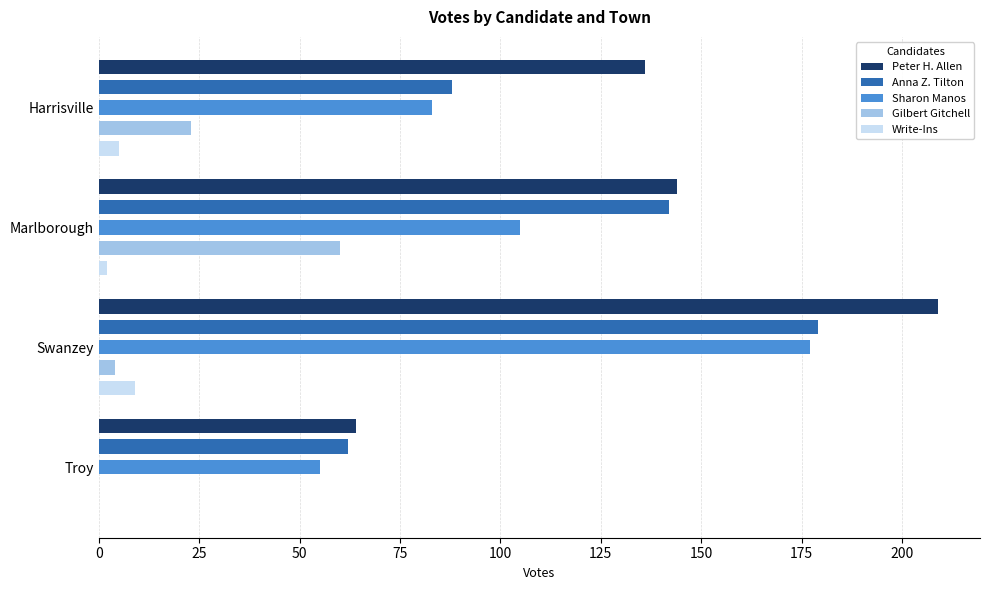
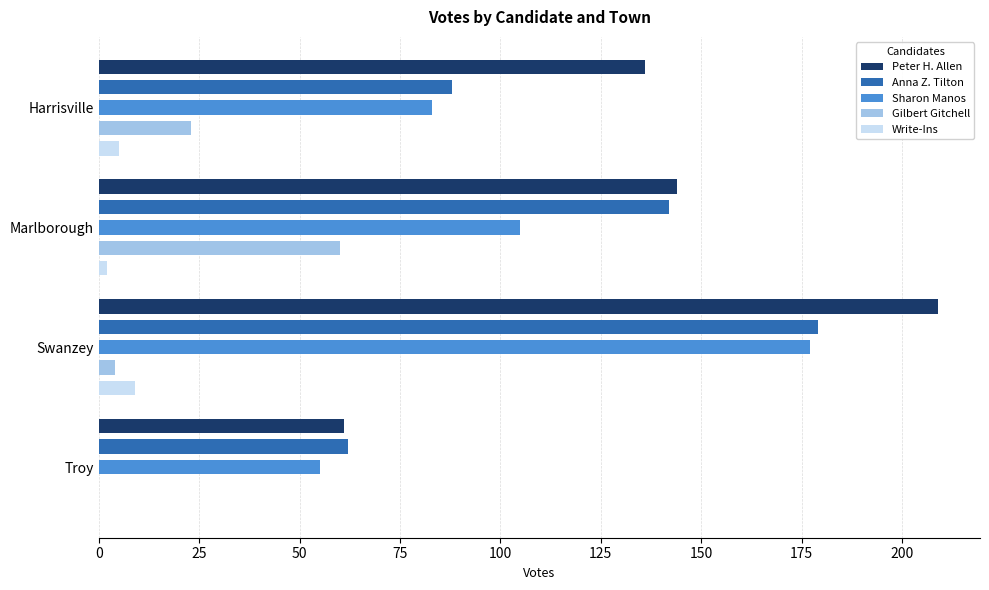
  {
    "Peter H. Allen": {
      "Harrisville": 136,
      "Marlborough": 144,
      "Swanzey": 209,
-     "Troy": 64
+     "Troy": 61
    }
  }
